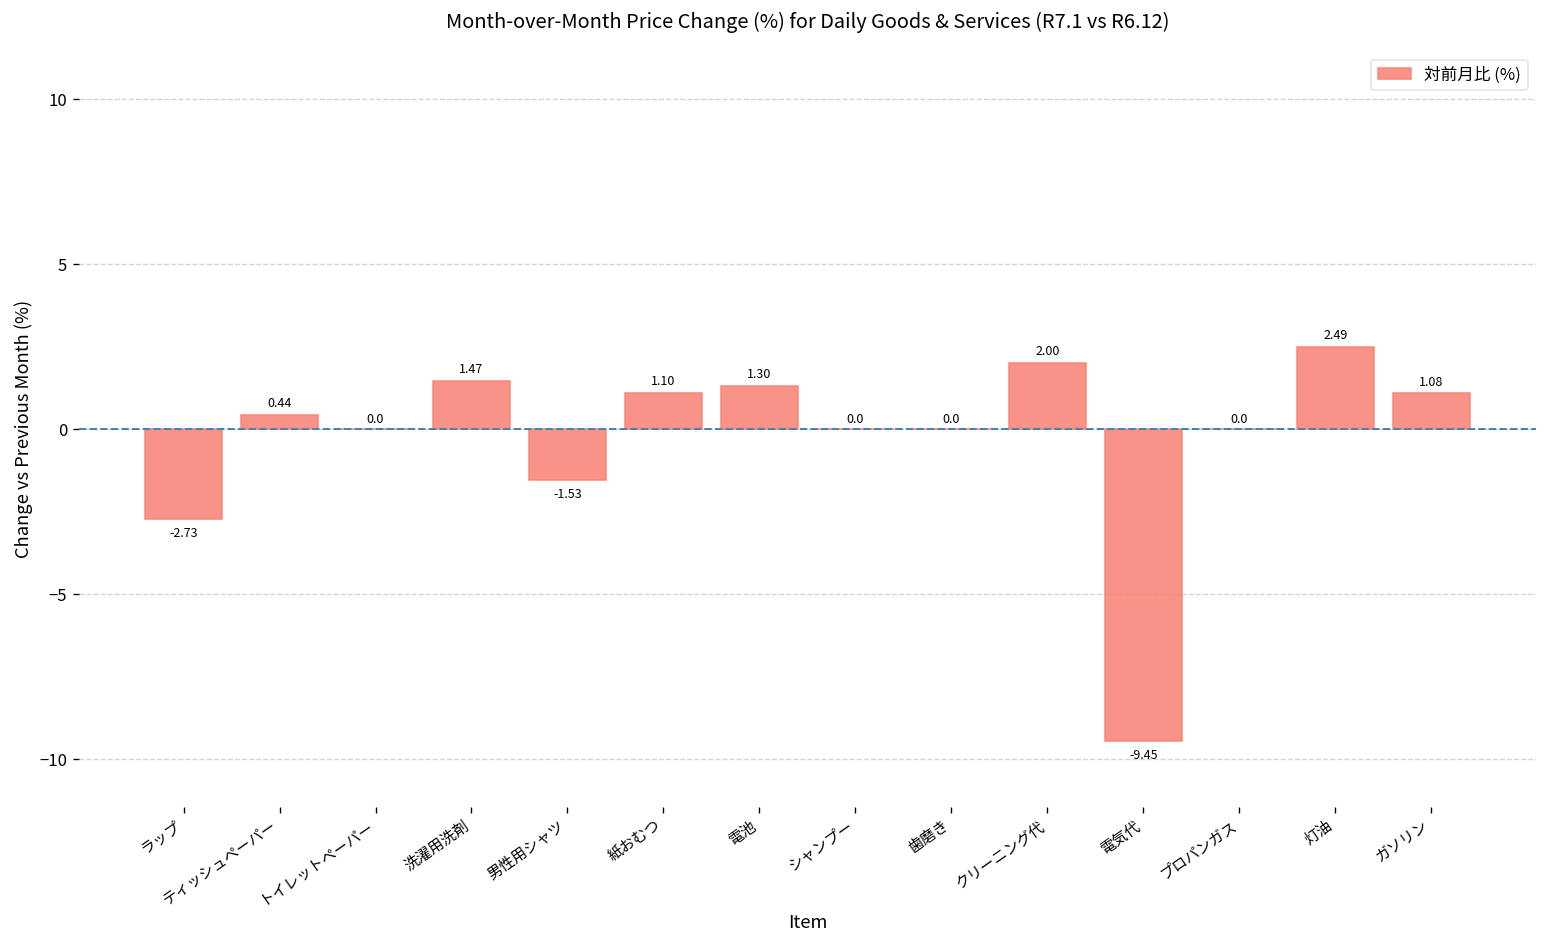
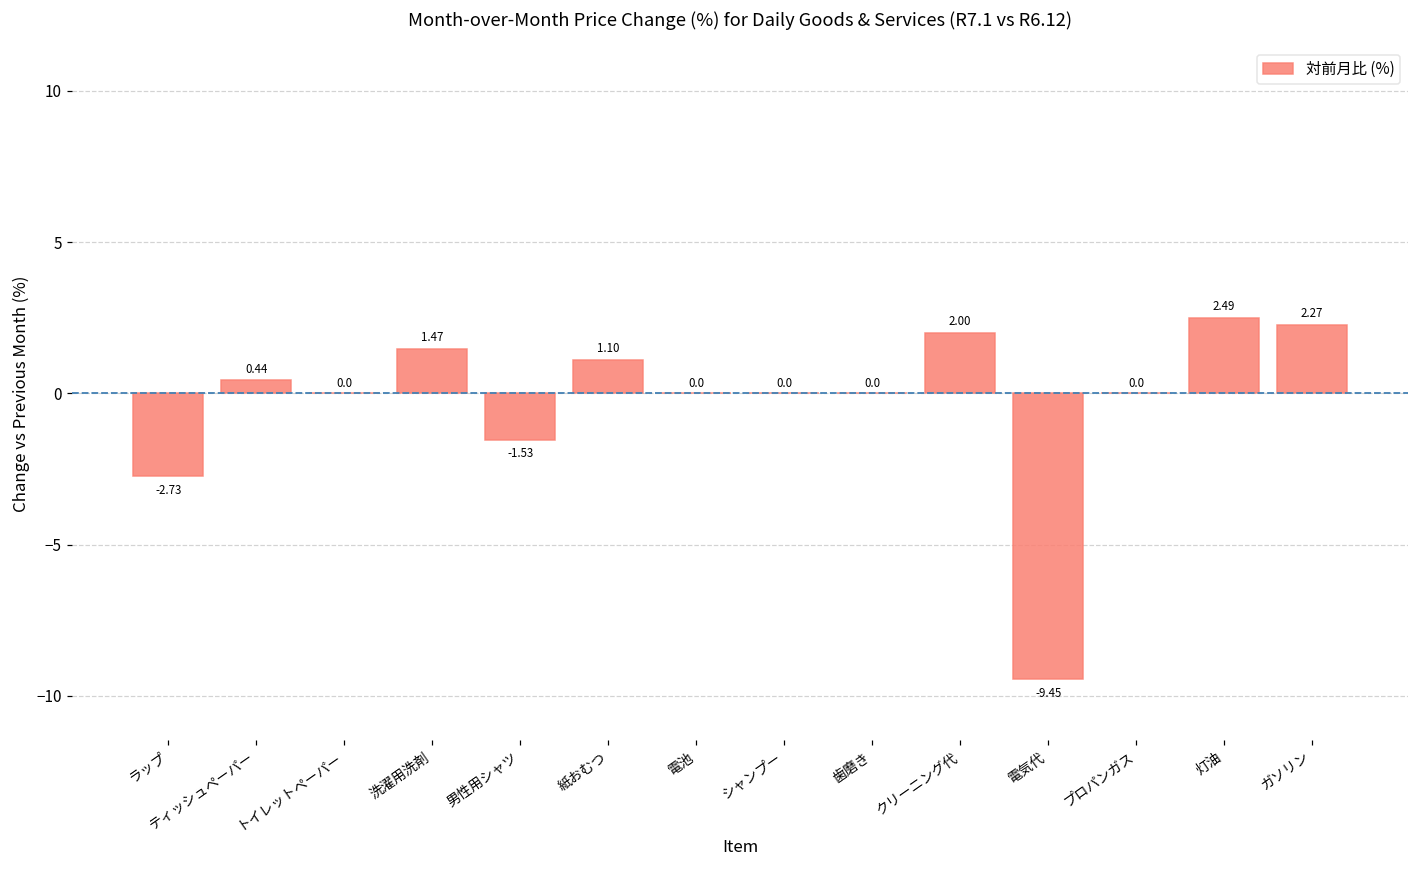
  {
    "ラップ": -2.73,
    "ティッシュペーパー": 0.44,
    "トイレットペーパー": 0.0,
    "洗濯用洗剤": 1.47,
    "男性用シャツ": -1.53,
    "紙おむつ": 1.10,
-   "電池": 1.30,
+   "電池": 0.0,
    "シャンプー": 0.0,
    "歯磨き": 0.0,
    "クリーニング代": 2.00,
    "電気代": -9.45,
    "プロパンガス": 0.0,
    "灯油": 2.49,
-   "ガソリン": 1.08
+   "ガソリン": 2.27
  }
